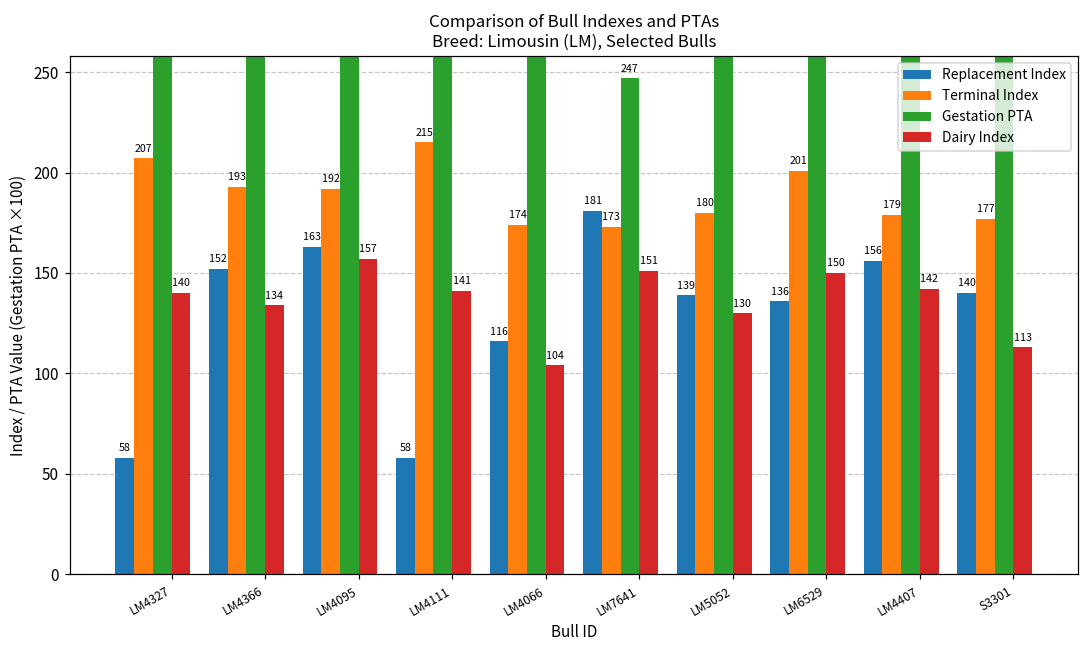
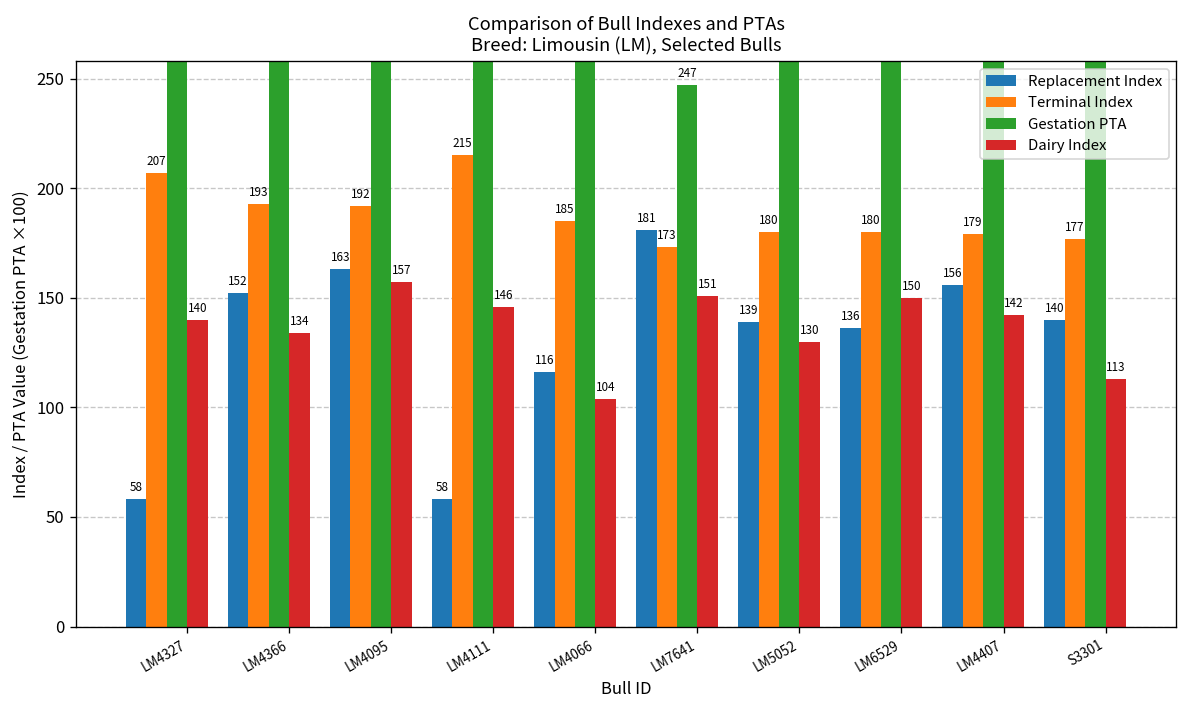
  {
    "Terminal Index": {
      "LM4327": 207,
      "LM4366": 193,
      "LM4095": 192,
      "LM4111": 215,
-     "LM4066": 174,
+     "LM4066": 185,
      "LM7641": 173,
      "LM5052": 180,
-     "LM6529": 201,
+     "LM6529": 180,
      "LM4407": 179,
      "S3301": 177
    },
    "Gestation PTA": {
      "LM7641": 247
    },
    "Dairy Index": {
      "LM4327": 140,
      "LM4366": 134,
      "LM4095": 157,
-     "LM4111": 141,
+     "LM4111": 146,
      "LM4066": 104,
      "LM7641": 151,
      "LM5052": 130,
      "LM6529": 150,
      "LM4407": 142,
      "S3301": 113
    }
  }
